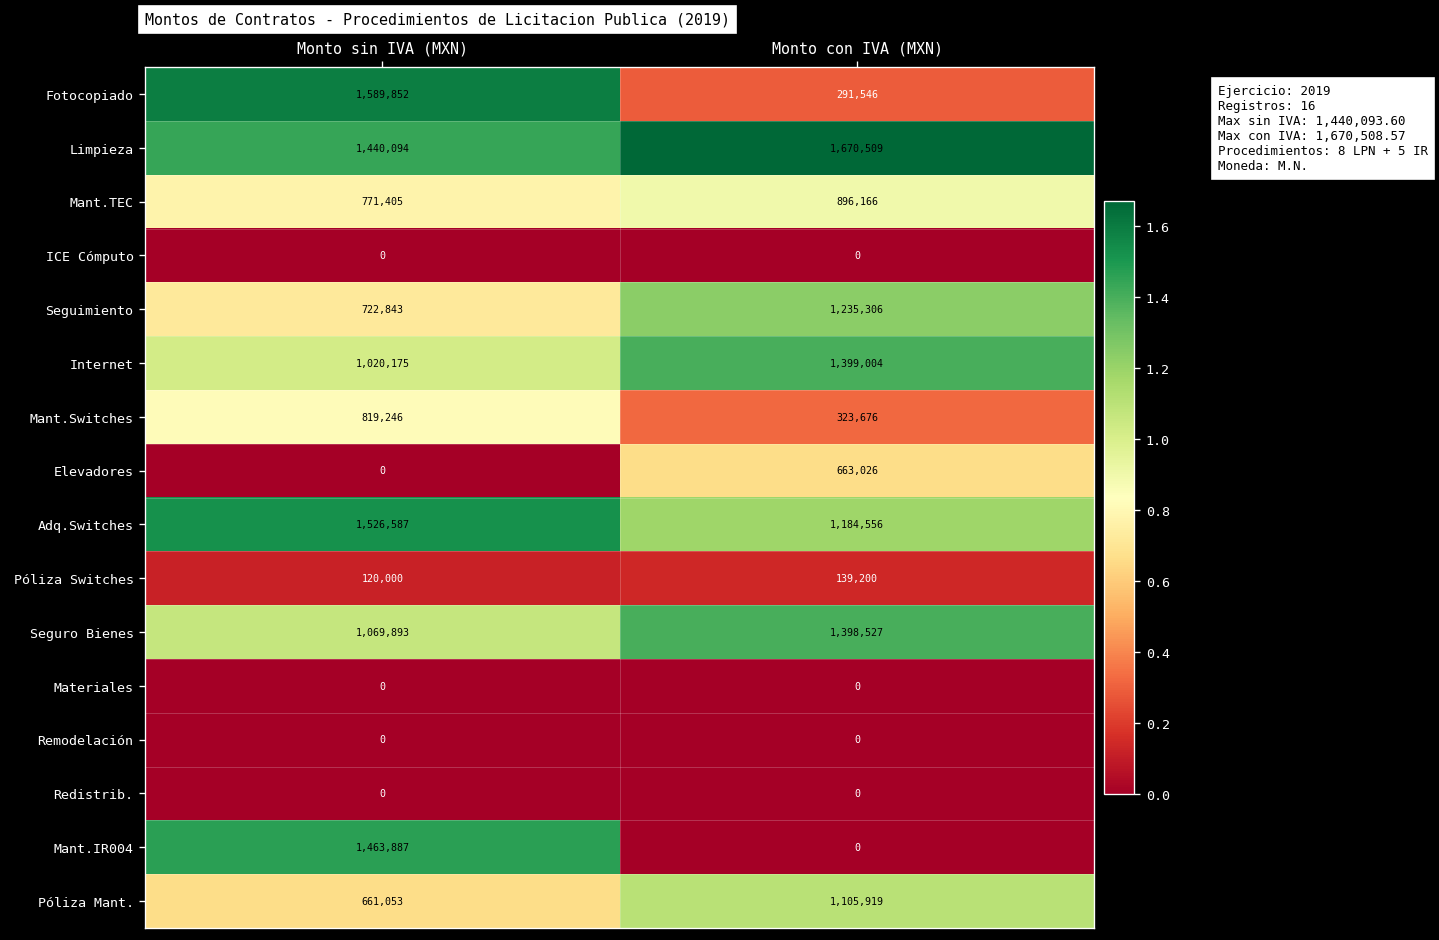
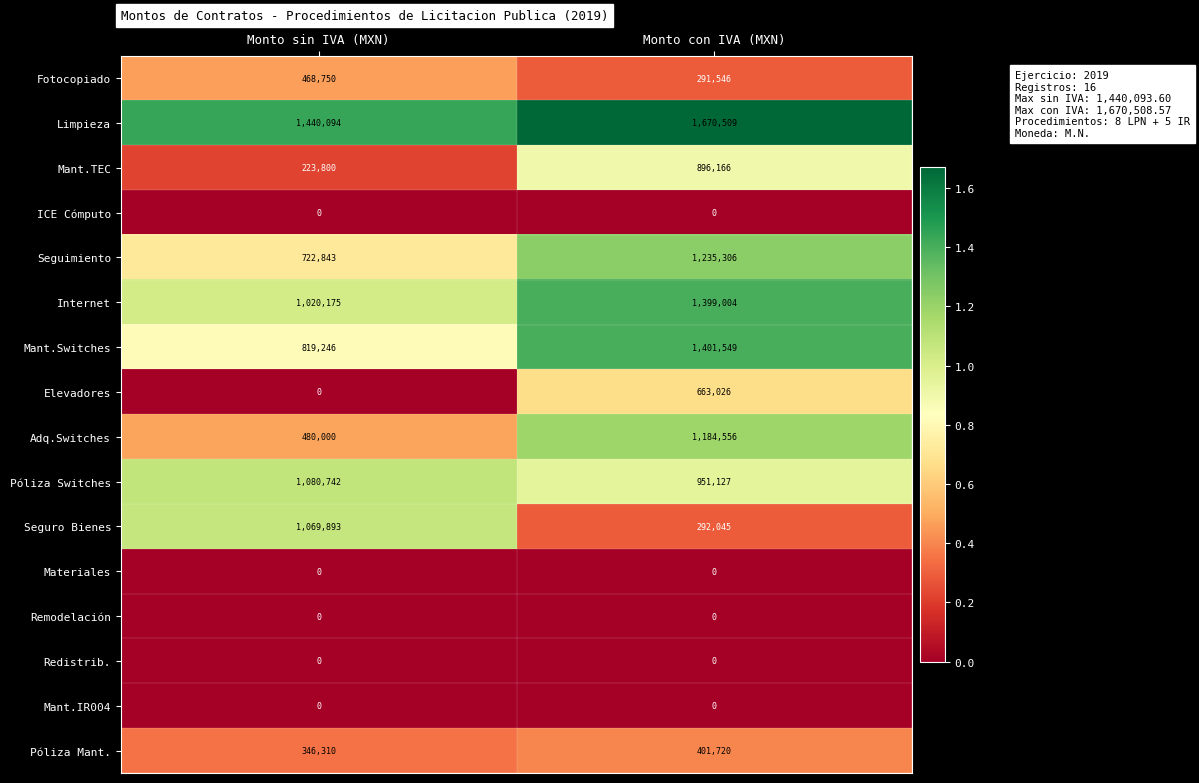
  {
    "Fotocopiado": {
-     "Monto sin IVA (MXN)": "1,589,852",
+     "Monto sin IVA (MXN)": "468,750",
      "Monto con IVA (MXN)": "291,546"
    },
    "Limpieza": {
      "Monto sin IVA (MXN)": "1,440,094",
      "Monto con IVA (MXN)": "1,670,509"
    },
    "Mant.TEC": {
-     "Monto sin IVA (MXN)": "771,405",
+     "Monto sin IVA (MXN)": "223,800",
      "Monto con IVA (MXN)": "896,166"
    },
    "ICE Cómputo": {
      "Monto sin IVA (MXN)": "0",
      "Monto con IVA (MXN)": "0"
    },
    "Seguimiento": {
      "Monto sin IVA (MXN)": "722,843",
      "Monto con IVA (MXN)": "1,235,306"
    },
    "Internet": {
      "Monto sin IVA (MXN)": "1,020,175",
      "Monto con IVA (MXN)": "1,399,004"
    },
    "Mant.Switches": {
      "Monto sin IVA (MXN)": "819,246",
-     "Monto con IVA (MXN)": "323,676"
+     "Monto con IVA (MXN)": "1,401,549"
    },
    "Elevadores": {
      "Monto sin IVA (MXN)": "0",
      "Monto con IVA (MXN)": "663,026"
    },
    "Adq.Switches": {
-     "Monto sin IVA (MXN)": "1,526,587",
+     "Monto sin IVA (MXN)": "480,000",
      "Monto con IVA (MXN)": "1,184,556"
    },
    "Póliza Switches": {
-     "Monto sin IVA (MXN)": "120,000",
-     "Monto con IVA (MXN)": "139,200"
+     "Monto sin IVA (MXN)": "1,080,742",
+     "Monto con IVA (MXN)": "951,127"
    },
    "Seguro Bienes": {
      "Monto sin IVA (MXN)": "1,069,893",
-     "Monto con IVA (MXN)": "1,398,527"
+     "Monto con IVA (MXN)": "292,045"
    },
    "Materiales": {
      "Monto sin IVA (MXN)": "0",
      "Monto con IVA (MXN)": "0"
    },
    "Remodelación": {
      "Monto sin IVA (MXN)": "0",
      "Monto con IVA (MXN)": "0"
    },
    "Redistrib.": {
      "Monto sin IVA (MXN)": "0",
      "Monto con IVA (MXN)": "0"
    },
    "Mant.IR004": {
-     "Monto sin IVA (MXN)": "1,463,887",
+     "Monto sin IVA (MXN)": "0",
      "Monto con IVA (MXN)": "0"
    },
    "Póliza Mant.": {
-     "Monto sin IVA (MXN)": "661,053",
-     "Monto con IVA (MXN)": "1,105,919"
+     "Monto sin IVA (MXN)": "346,310",
+     "Monto con IVA (MXN)": "401,720"
    }
  }
